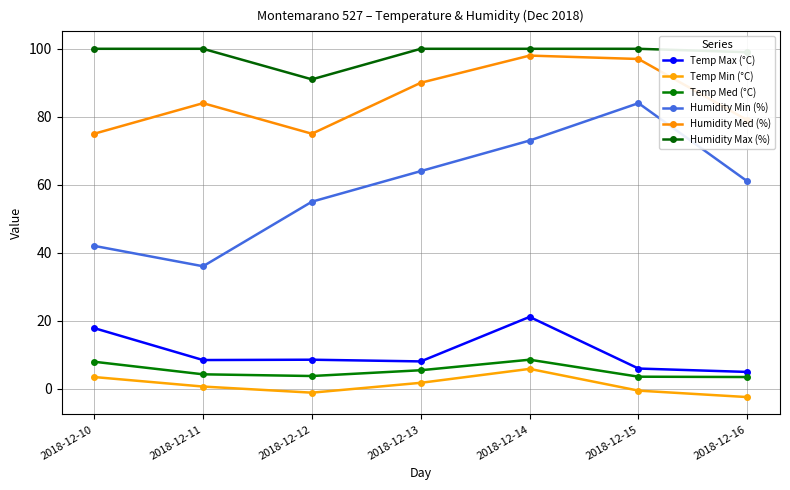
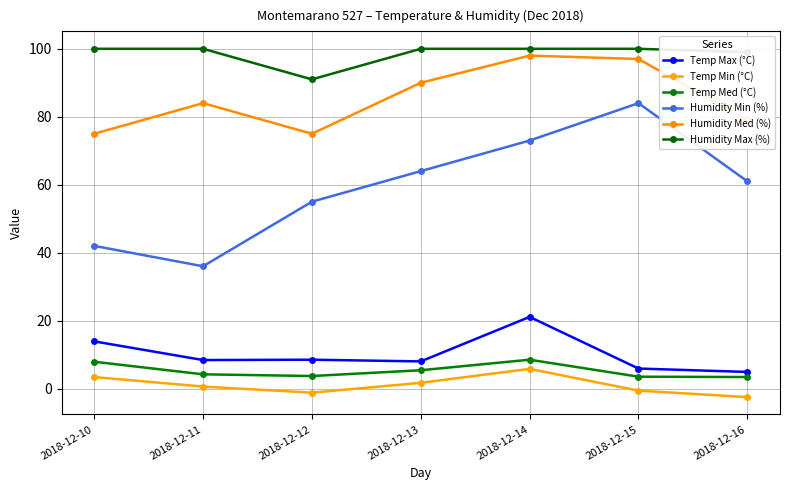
  {
    "Temp Max (°C)": {
-     "2018-12-10": 18,
+     "2018-12-10": 14,
      "2018-12-11": 8,
      "2018-12-12": 9,
      "2018-12-13": 8,
      "2018-12-14": 21,
      "2018-12-15": 6,
      "2018-12-16": 5
    },
    "Humidity Min (%)": {
      "2018-12-10": 42,
      "2018-12-11": 36,
      "2018-12-12": 55,
      "2018-12-13": 64,
      "2018-12-14": 73,
      "2018-12-15": 84,
      "2018-12-16": 61
    }
  }
